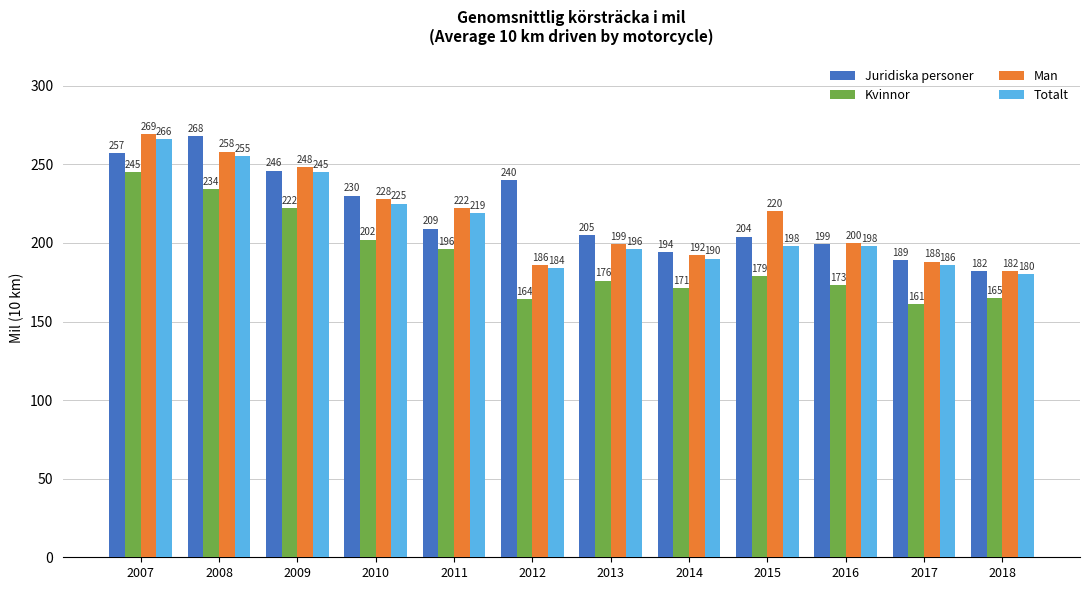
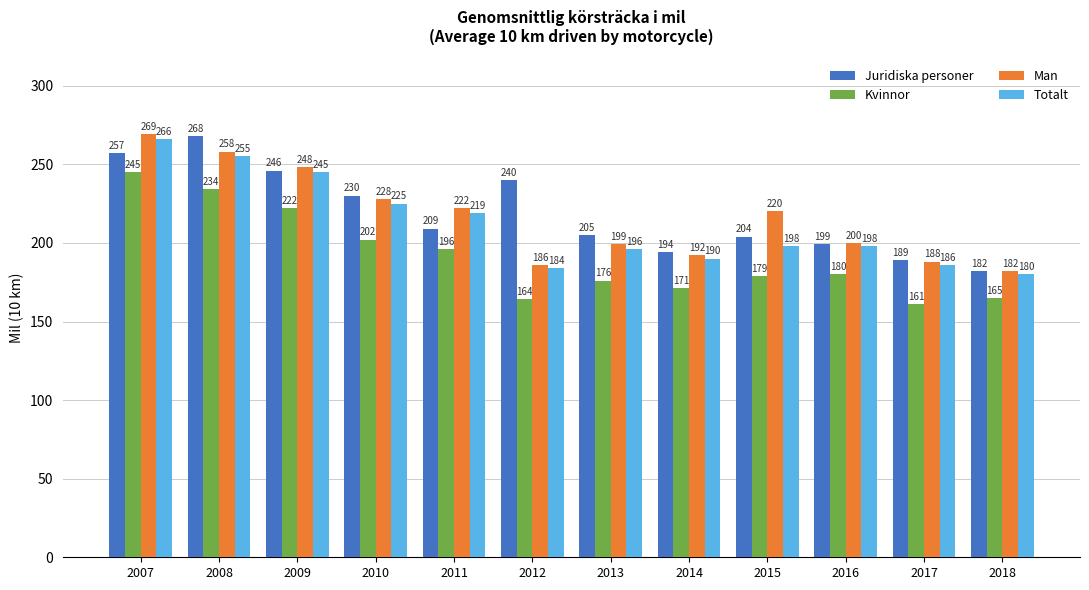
  {
    "Juridiska personer": {
      "2007": 257,
      "2008": 268,
      "2009": 246,
      "2010": 230,
      "2011": 209,
      "2012": 240,
      "2013": 205,
      "2014": 194,
      "2015": 204,
      "2016": 199,
      "2017": 189,
      "2018": 182
    },
    "Kvinnor": {
      "2007": 245,
      "2008": 234,
      "2009": 222,
      "2010": 202,
      "2011": 196,
      "2012": 164,
      "2013": 176,
      "2014": 171,
      "2015": 179,
-     "2016": 173,
+     "2016": 180,
      "2017": 161,
      "2018": 165
    },
    "Man": {
      "2007": 269,
      "2008": 258,
      "2009": 248,
      "2010": 228,
      "2011": 222,
      "2012": 186,
      "2013": 199,
      "2014": 192,
      "2015": 220,
      "2016": 200,
      "2017": 188,
      "2018": 182
    },
    "Totalt": {
      "2007": 266,
      "2008": 255,
      "2009": 245,
      "2010": 225,
      "2011": 219,
      "2012": 184,
      "2013": 196,
      "2014": 190,
      "2015": 198,
      "2016": 198,
      "2017": 186,
      "2018": 180
    }
  }
